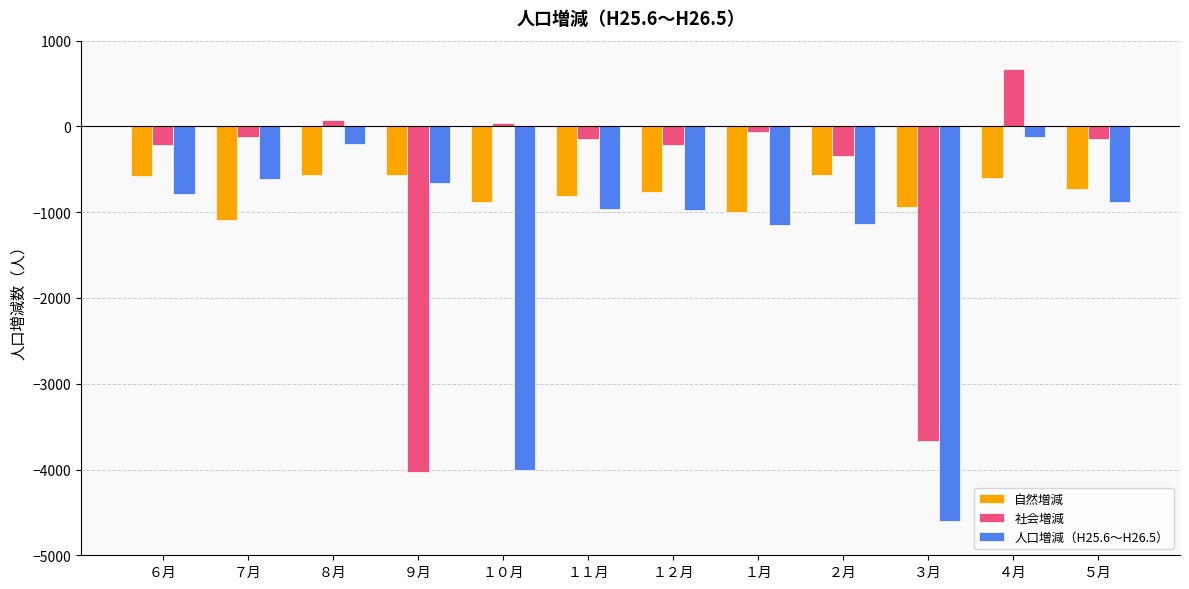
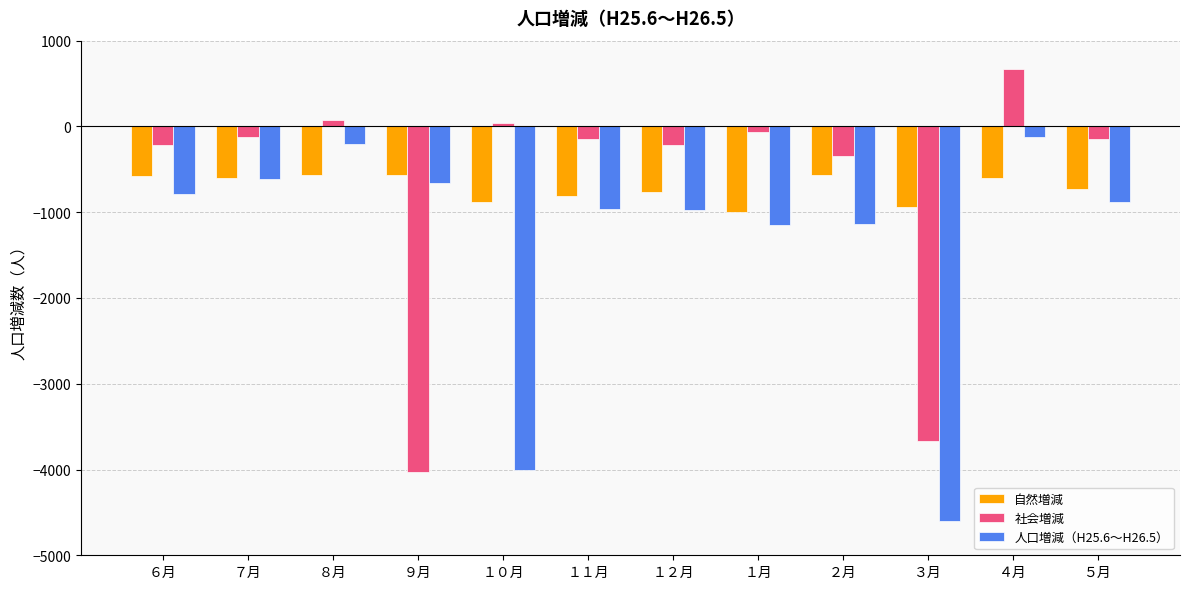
  {
    "自然増減": {
      "６月": -600,
-     "７月": -1100,
+     "７月": -600,
      "８月": -600,
      "９月": -600,
      "１０月": -900,
      "１１月": -800,
      "１２月": -800,
      "１月": -1000,
      "２月": -600,
      "３月": -900,
      "４月": -600,
      "５月": -700
    },
    "社会増減": {
      "６月": -200,
      "７月": -100,
      "８月": 100,
      "９月": -4000,
      "１０月": 0,
      "１１月": -100,
      "１２月": -200,
      "１月": -100,
      "２月": -300,
      "３月": -3700,
      "４月": 700,
      "５月": -200
    },
    "人口増減（H25.6～H26.5）": {
      "６月": -800,
      "７月": -600,
      "８月": -200,
      "９月": -700,
      "１０月": -4000,
      "１１月": -1000,
      "１２月": -1000,
      "１月": -1200,
      "２月": -1100,
      "３月": -4600,
      "４月": -100,
      "５月": -900
    }
  }
